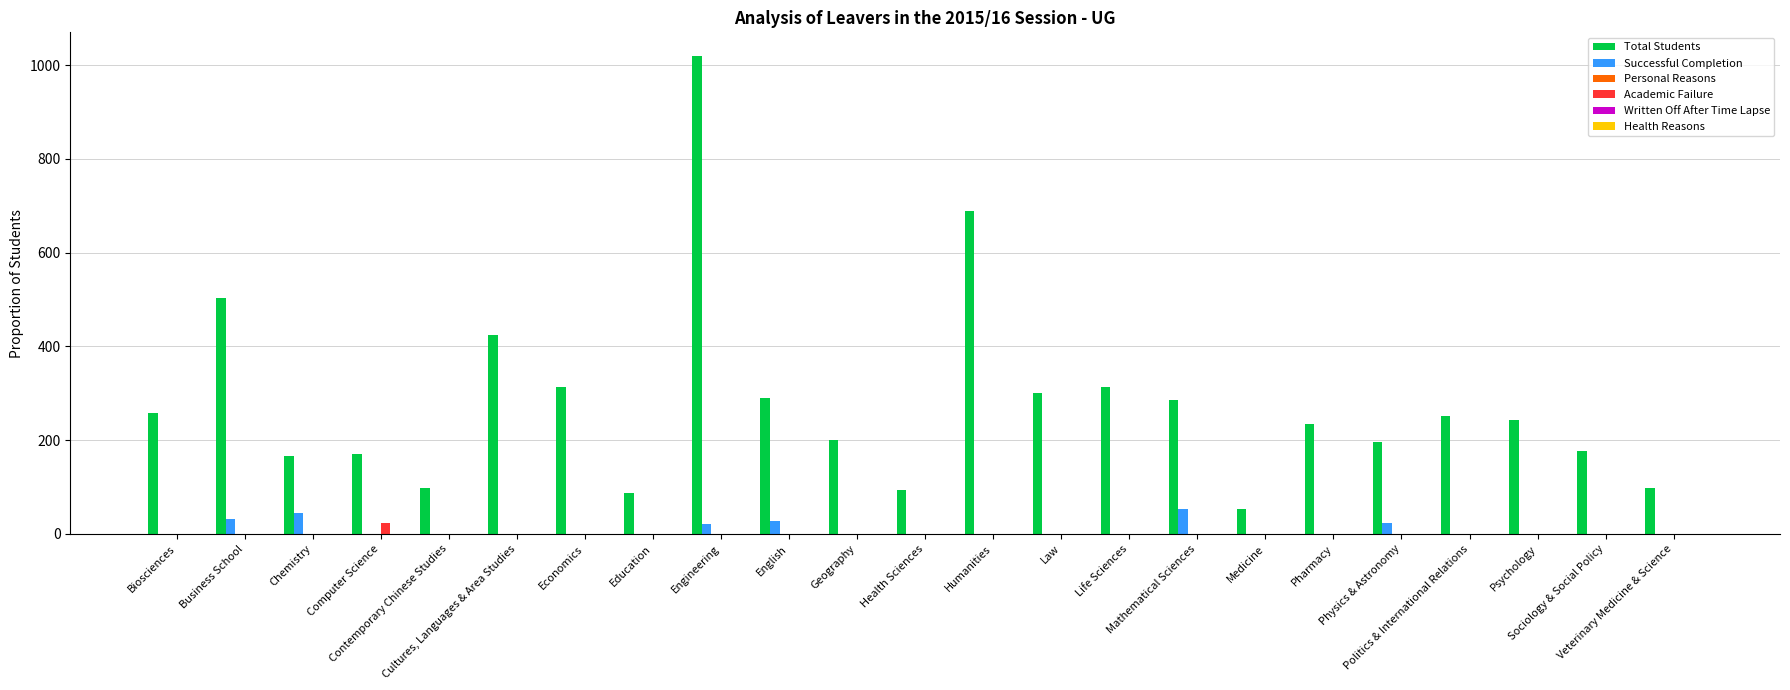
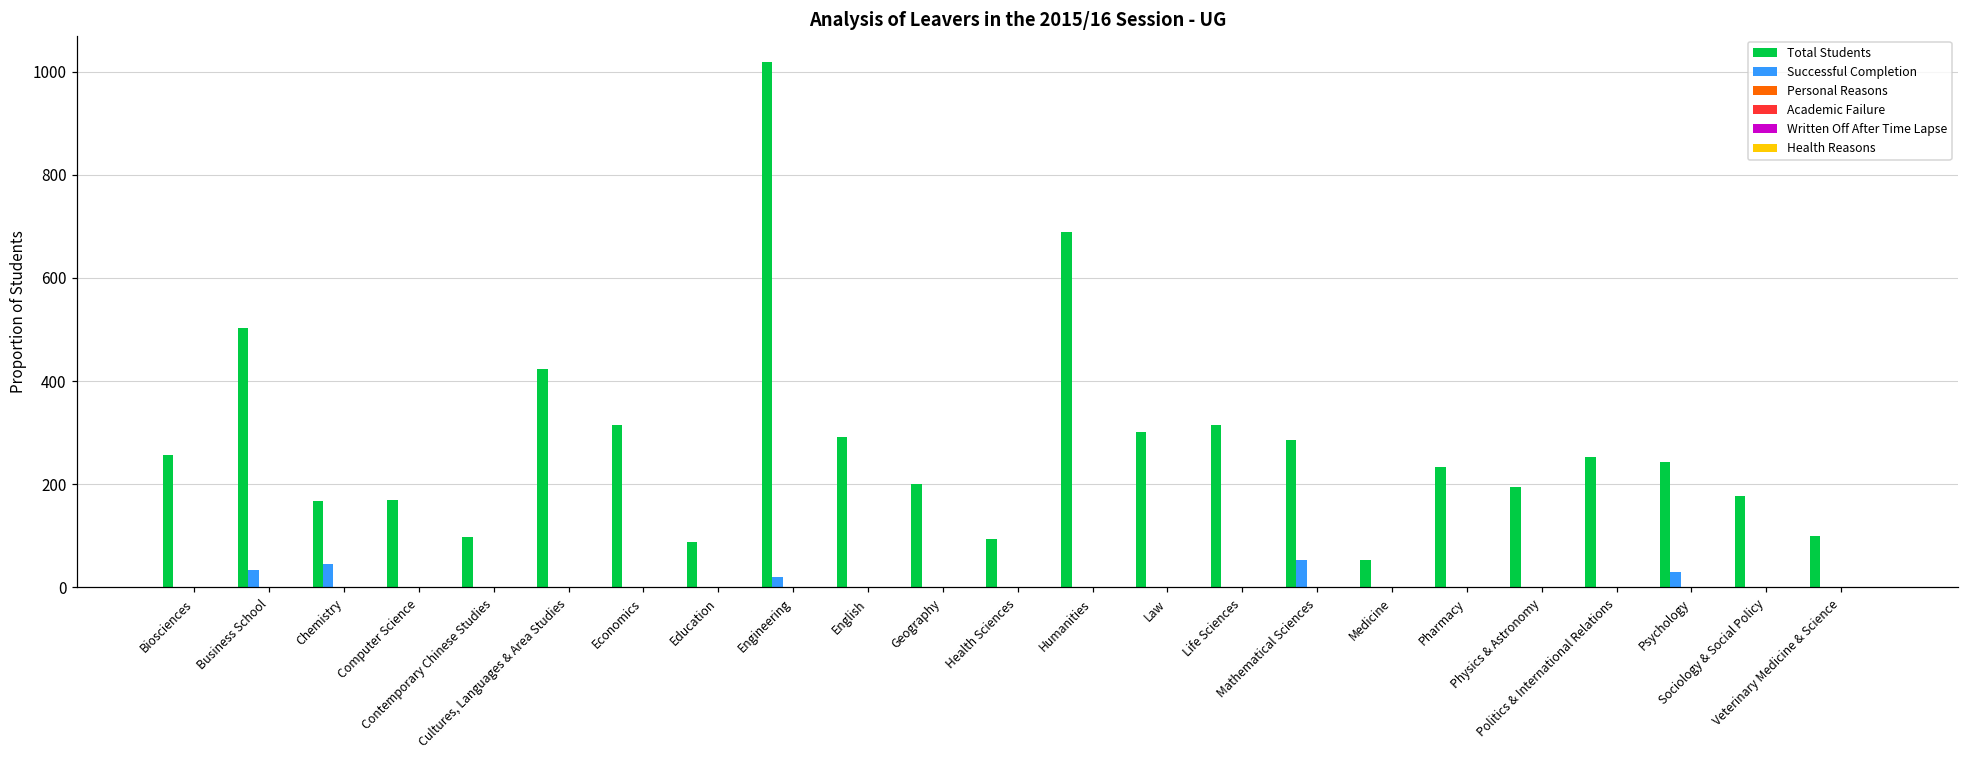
  {
    "Total Students": {
      "Biosciences": 260,
      "Business School": 500,
      "Chemistry": 170,
      "Computer Science": 170,
      "Contemporary Chinese Studies": 100,
      "Cultures, Languages & Area Studies": 420,
      "Economics": 310,
      "Education": 90,
      "Engineering": 1020,
      "English": 290,
      "Geography": 200,
      "Health Sciences": 90,
      "Humanities": 690,
      "Law": 300,
      "Life Sciences": 310,
      "Mathematical Sciences": 290,
      "Medicine": 50,
      "Pharmacy": 230,
      "Physics & Astronomy": 200,
      "Politics & International Relations": 250,
      "Psychology": 240,
      "Sociology & Social Policy": 180,
      "Veterinary Medicine & Science": 100
    },
    "Successful Completion": {
      "Business School": 30,
      "Chemistry": 50,
      "Engineering": 20,
-     "English": 30,
+     "English": 0,
      "Mathematical Sciences": 50,
-     "Physics & Astronomy": 20,
-     "Psychology": 0
+     "Physics & Astronomy": 0,
+     "Psychology": 30
    },
    "Academic Failure": {
-     "Computer Science": 20
+     "Computer Science": 0
    },
    "Written Off After Time Lapse": {
      "Computer Science": 0,
      "Contemporary Chinese Studies": 0,
      "Education": 0,
      "Health Sciences": 0,
      "Politics & International Relations": 0
    },
    "Health Reasons": {
      "Contemporary Chinese Studies": 0,
      "Geography": 0,
      "Law": 0,
      "Pharmacy": 0,
      "Veterinary Medicine & Science": 0
    }
  }
